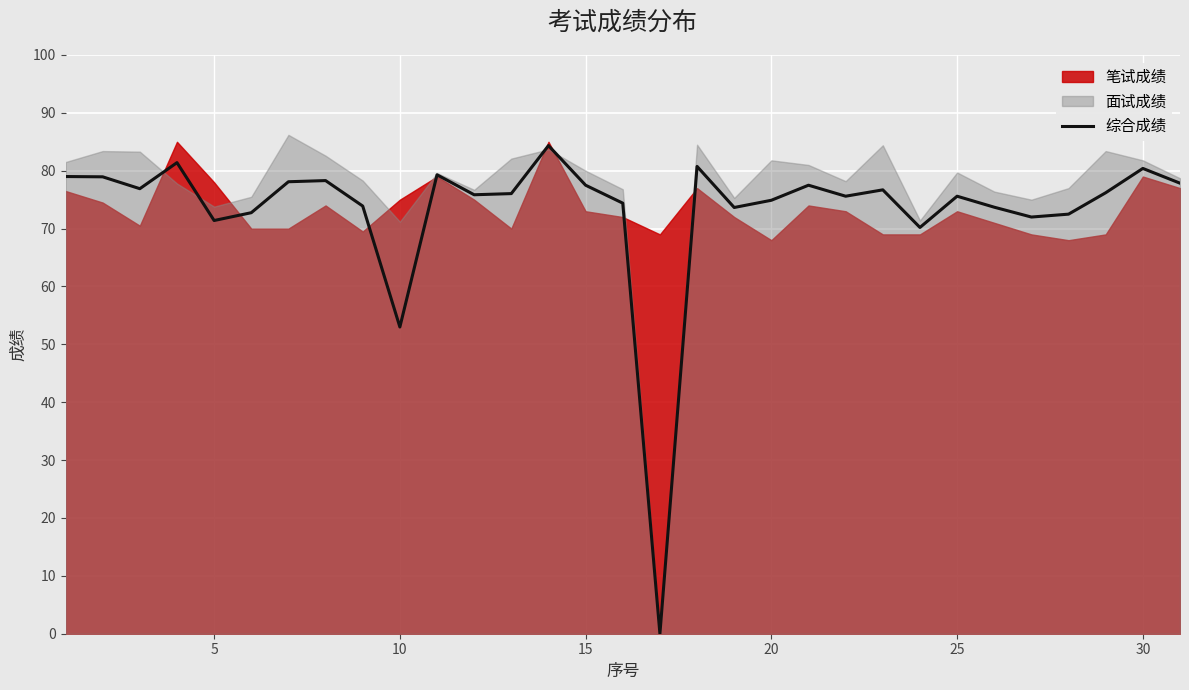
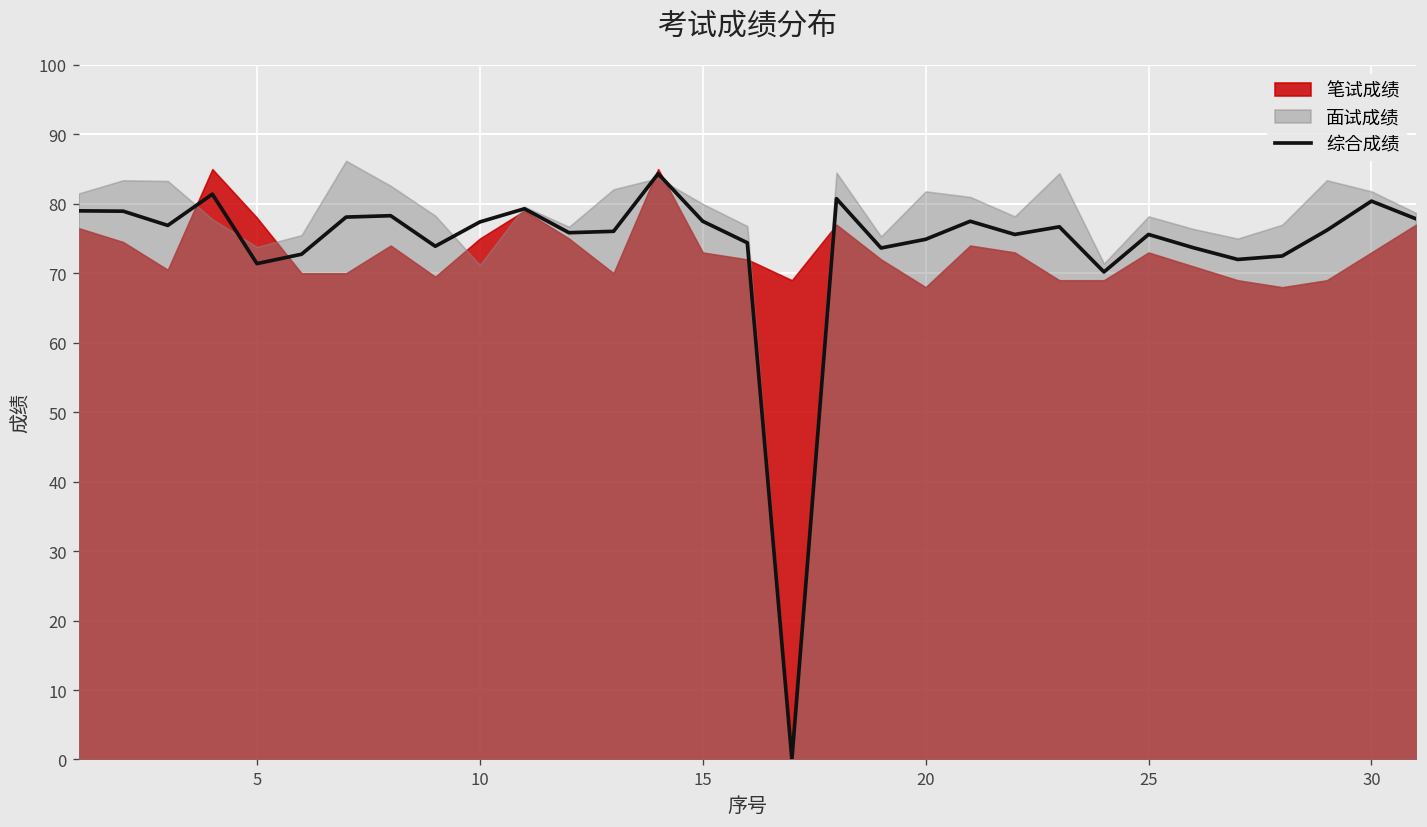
  {
    "综合成绩": {
      "5": 71,
-     "10": 53,
+     "10": 77,
      "15": 78,
      "20": 75,
      "25": 76,
      "30": 80
    },
    "笔试成绩": {
      "5": 78,
      "10": 75,
      "15": 73,
      "20": 68,
      "25": 73,
-     "30": 79
+     "30": 73
    },
    "面试成绩": {
      "5": 74,
      "10": 71,
      "15": 80,
      "20": 82,
-     "25": 80,
+     "25": 78,
      "30": 82
    }
  }
